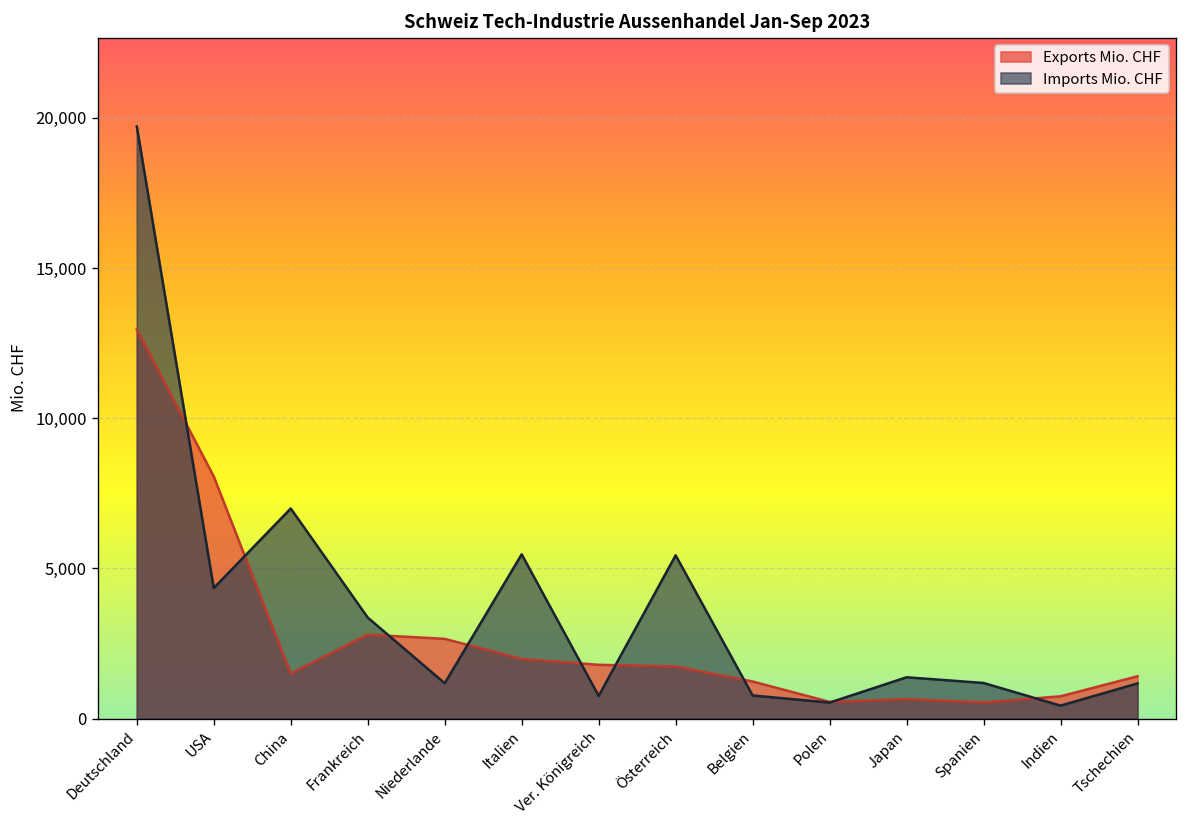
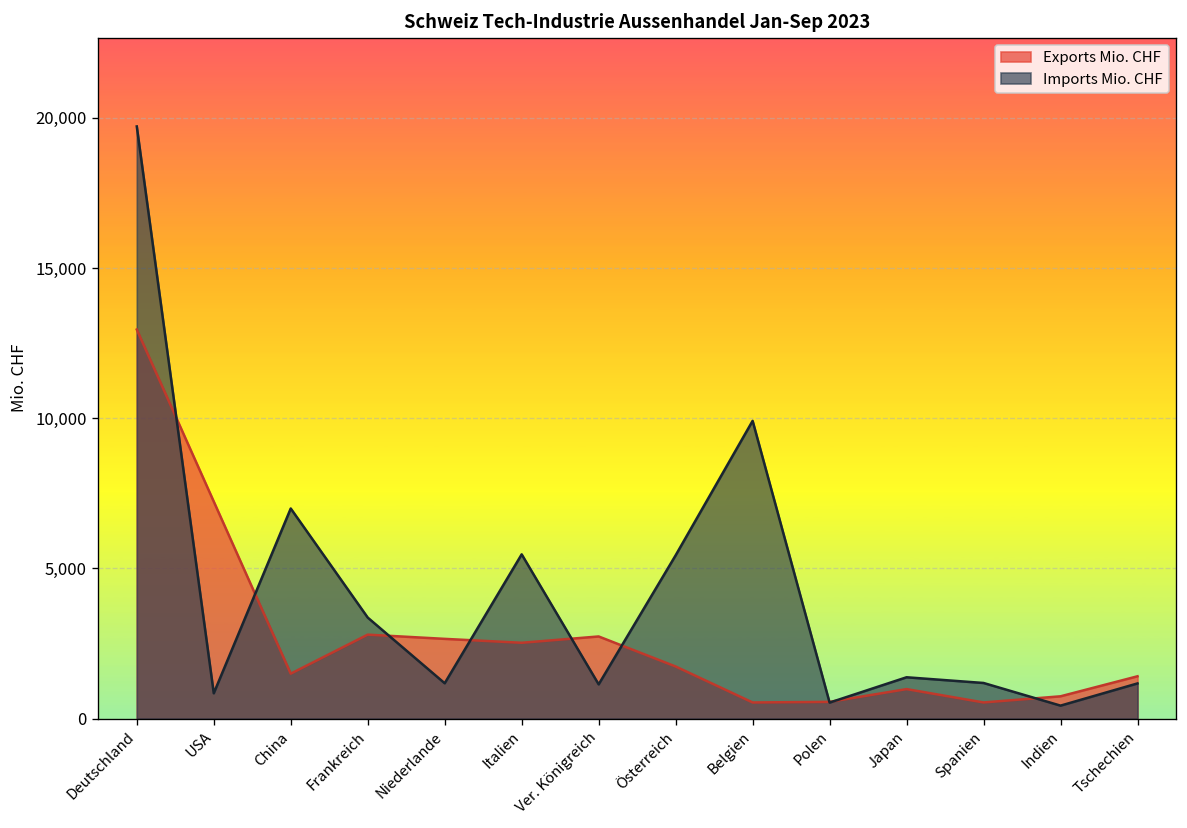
  {
    "Exports Mio. CHF": {
      "Deutschland": "13,000",
-     "USA": "8,100",
+     "USA": "7,200",
      "China": "1,500",
      "Frankreich": "2,800",
      "Niederlande": "2,700",
-     "Italien": "2,000",
-     "Ver. Königreich": "1,800",
+     "Italien": "2,500",
+     "Ver. Königreich": "2,700",
      "Österreich": "1,700",
-     "Belgien": "1,200",
-     "Japan": "600",
+     "Belgien": "500",
+     "Japan": "1,000",
      "Spanien": "500",
      "Indien": "700",
      "Tschechien": "1,400"
    },
    "Imports Mio. CHF": {
      "Deutschland": "19,700",
-     "USA": "4,300",
+     "USA": "800",
      "China": "7,000",
      "Frankreich": "3,400",
      "Niederlande": "1,200",
      "Italien": "5,500",
-     "Ver. Königreich": "800",
+     "Ver. Königreich": "1,100",
      "Österreich": "5,400",
-     "Belgien": "800",
+     "Belgien": "9,900",
      "Japan": "1,400",
      "Spanien": "1,200",
      "Indien": "400",
      "Tschechien": "1,200"
    }
  }
